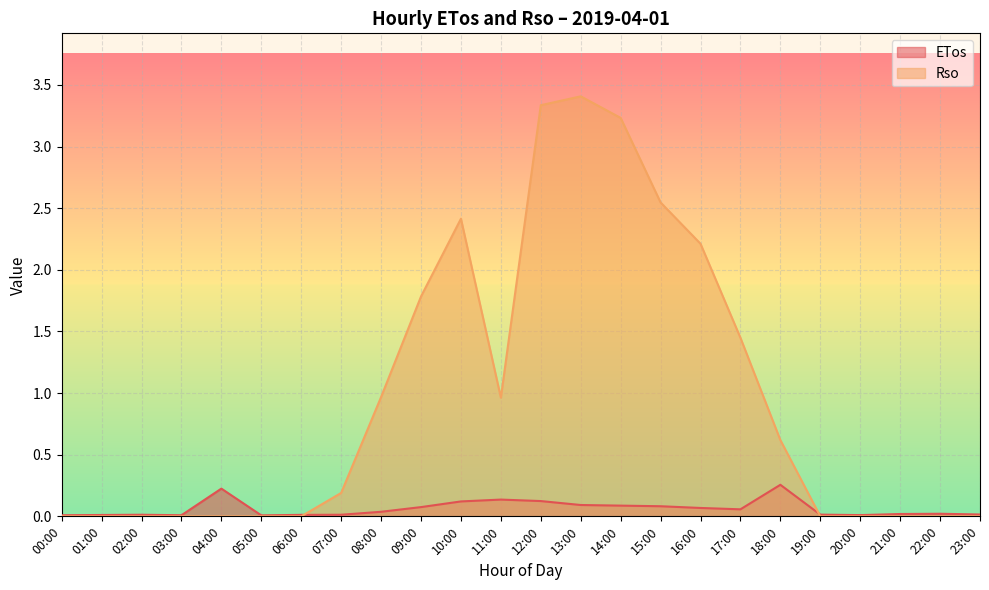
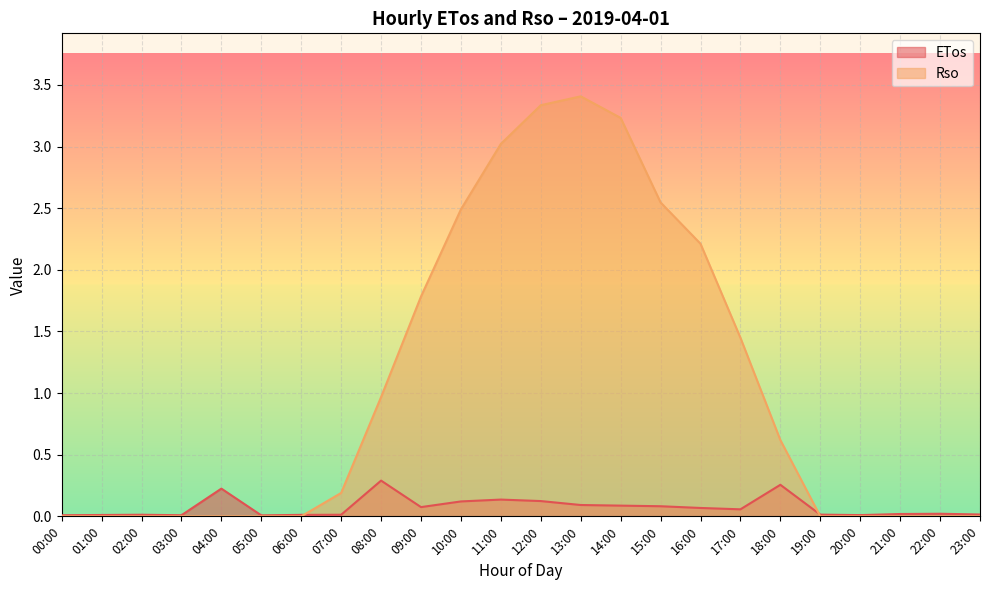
  {
    "ETos": {
      "04:00": 0.23,
      "07:00": 0.01,
-     "08:00": 0.04,
+     "08:00": 0.29,
      "09:00": 0.08,
      "10:00": 0.12,
      "11:00": 0.14,
      "12:00": 0.12,
      "13:00": 0.09,
      "14:00": 0.09,
      "15:00": 0.08,
      "16:00": 0.07,
      "17:00": 0.06,
      "18:00": 0.26
    },
    "Rso": {
      "04:00": 0.00,
      "07:00": 0.19,
      "08:00": 0.97,
      "09:00": 1.78,
-     "10:00": 2.42,
-     "11:00": 0.96,
+     "10:00": 2.49,
+     "11:00": 3.02,
      "12:00": 3.34,
      "13:00": 3.41,
      "14:00": 3.23,
      "15:00": 2.55,
      "16:00": 2.21,
      "17:00": 1.45,
      "18:00": 0.62
    }
  }
